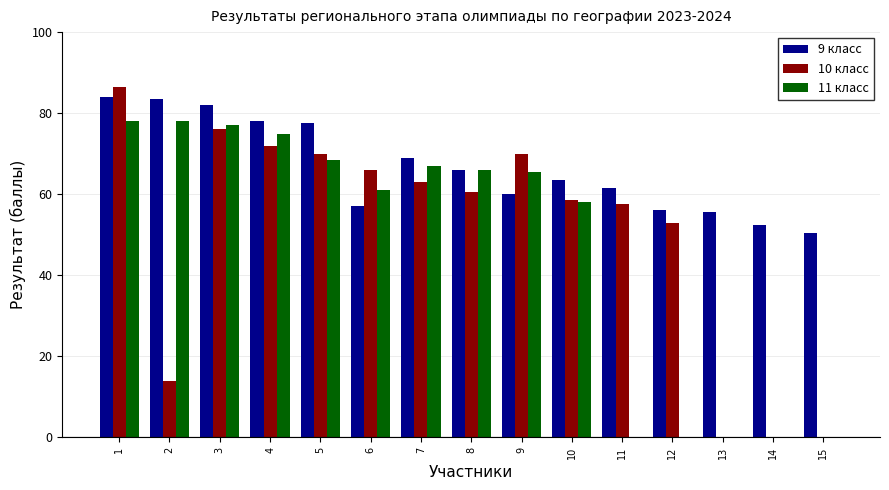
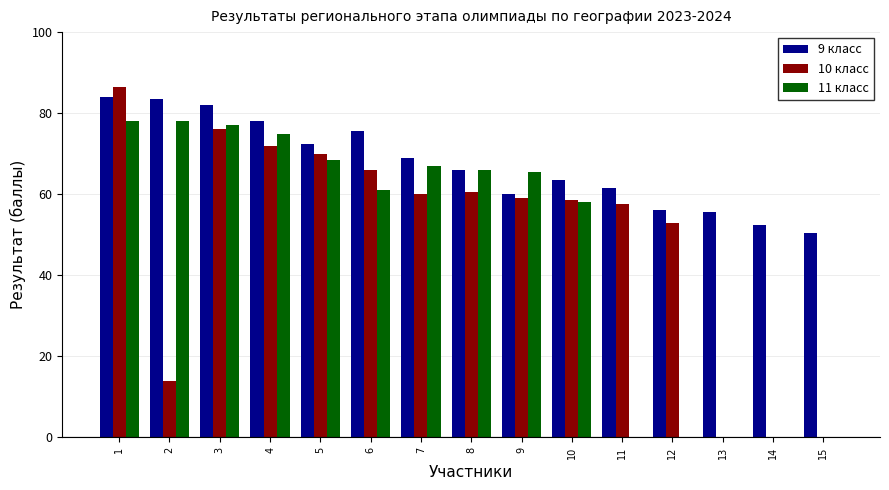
  {
    "9 класс": {
      "1": 84,
      "2": 84,
      "3": 82,
      "4": 78,
-     "5": 78,
-     "6": 57,
+     "5": 73,
+     "6": 76,
      "7": 69,
      "8": 66,
      "9": 60,
      "10": 64,
      "11": 62,
      "12": 56,
      "13": 56,
      "14": 53,
      "15": 51
    },
    "10 класс": {
      "1": 87,
      "2": 14,
      "3": 76,
      "4": 72,
      "5": 70,
      "6": 66,
-     "7": 63,
+     "7": 60,
      "8": 61,
-     "9": 70,
+     "9": 59,
      "10": 59,
      "11": 58,
      "12": 53,
      "13": 0,
      "14": 0,
      "15": 0
    },
    "11 класс": {
      "1": 78,
      "2": 78,
      "3": 77,
      "4": 75,
      "5": 69,
      "6": 61,
      "7": 67,
      "8": 66,
      "9": 66,
      "10": 58,
      "11": 0,
      "12": 0,
      "13": 0,
      "14": 0,
      "15": 0
    }
  }
